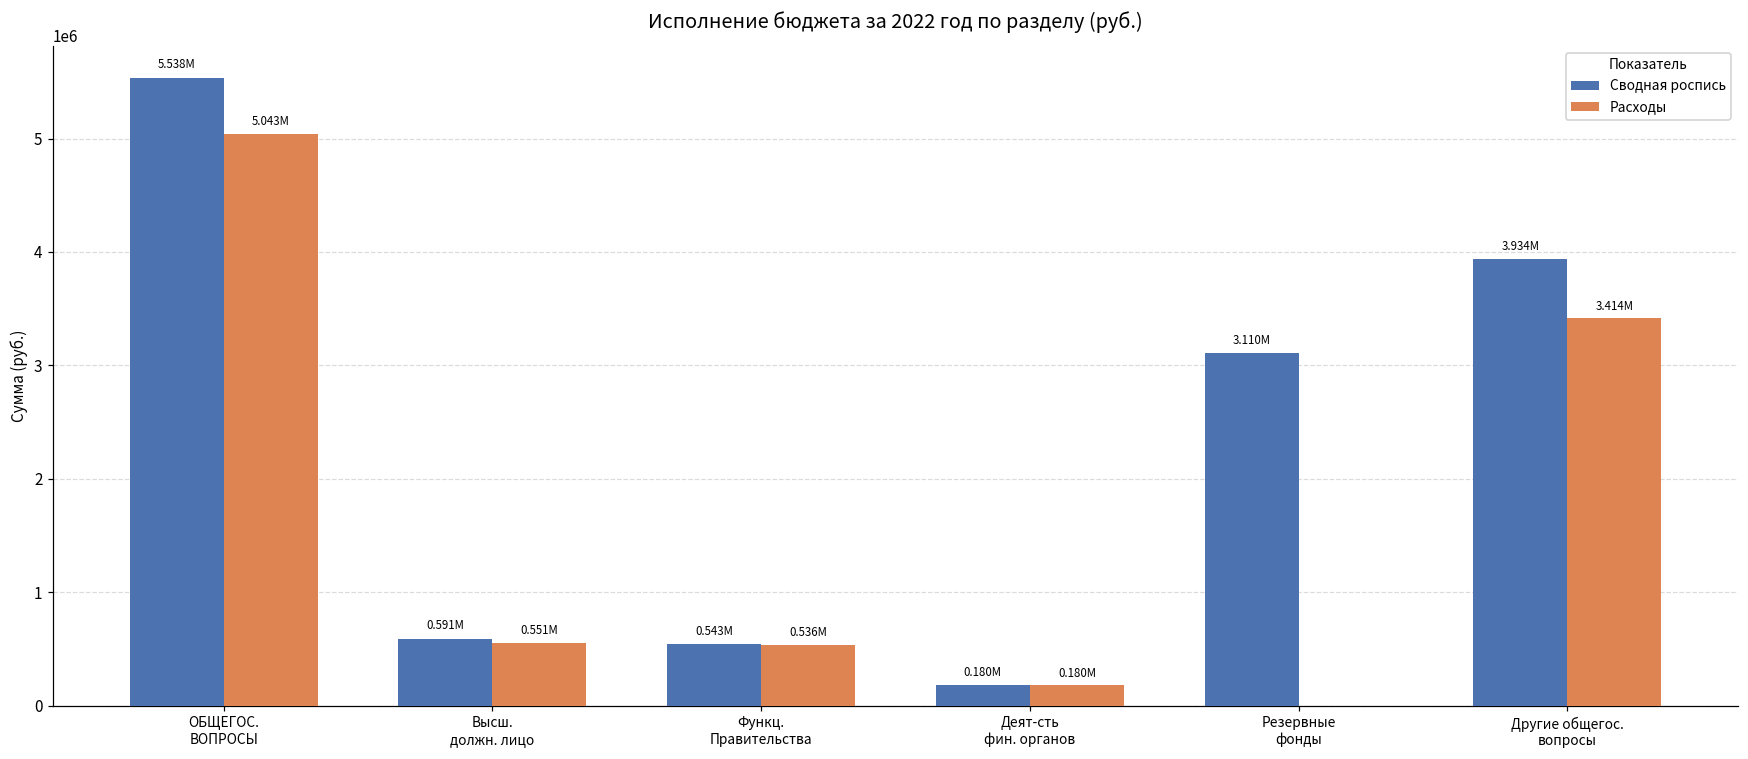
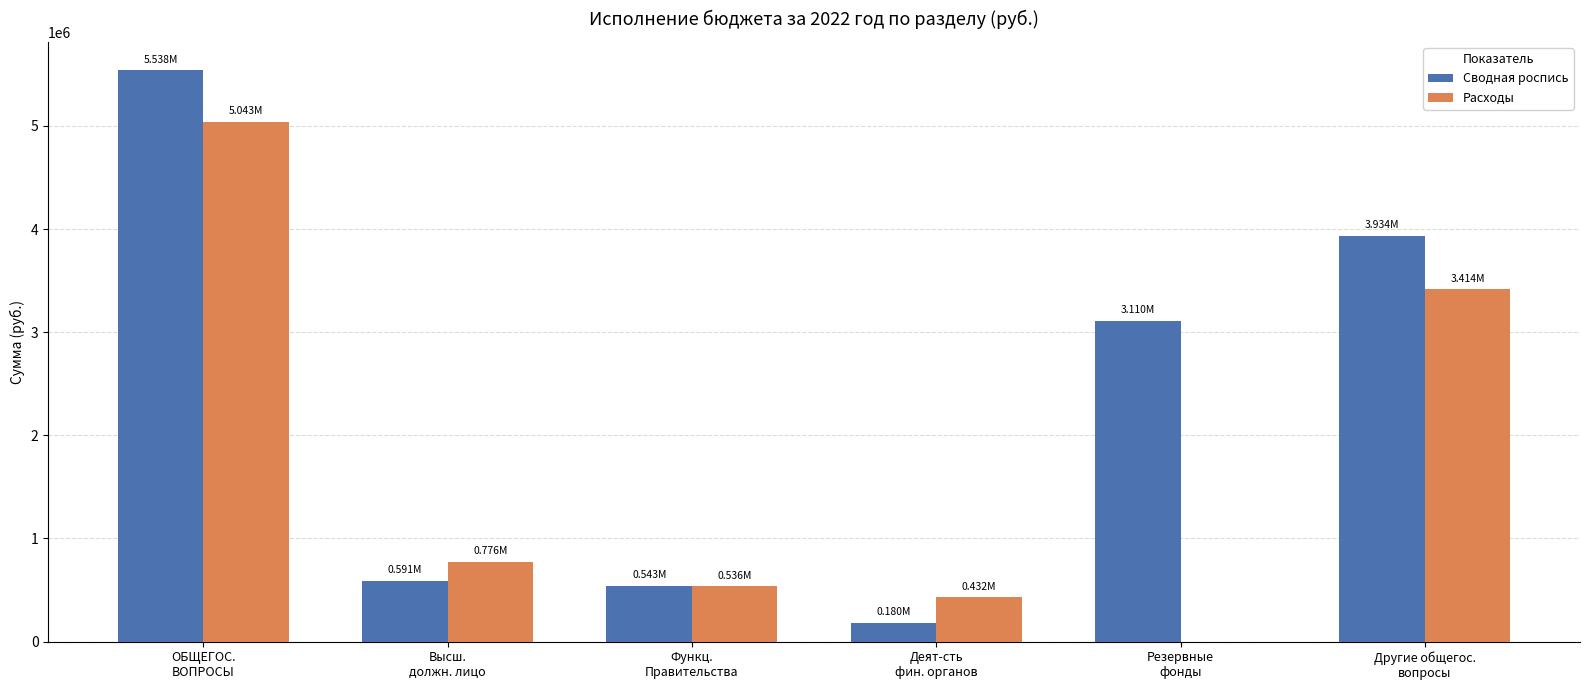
  {
    "Сводная роспись": {
      "ОБЩЕГОС. ВОПРОСЫ": "5.538M",
      "Высш. должн. лицо": "0.591M",
      "Функц. Правительства": "0.543M",
      "Деят-сть фин. органов": "0.180M",
      "Резервные фонды": "3.110M",
      "Другие общегос. вопросы": "3.934M"
    },
    "Расходы": {
      "ОБЩЕГОС. ВОПРОСЫ": "5.043M",
-     "Высш. должн. лицо": "0.551M",
+     "Высш. должн. лицо": "0.776M",
      "Функц. Правительства": "0.536M",
-     "Деят-сть фин. органов": "0.180M",
+     "Деят-сть фин. органов": "0.432M",
      "Другие общегос. вопросы": "3.414M"
    }
  }
